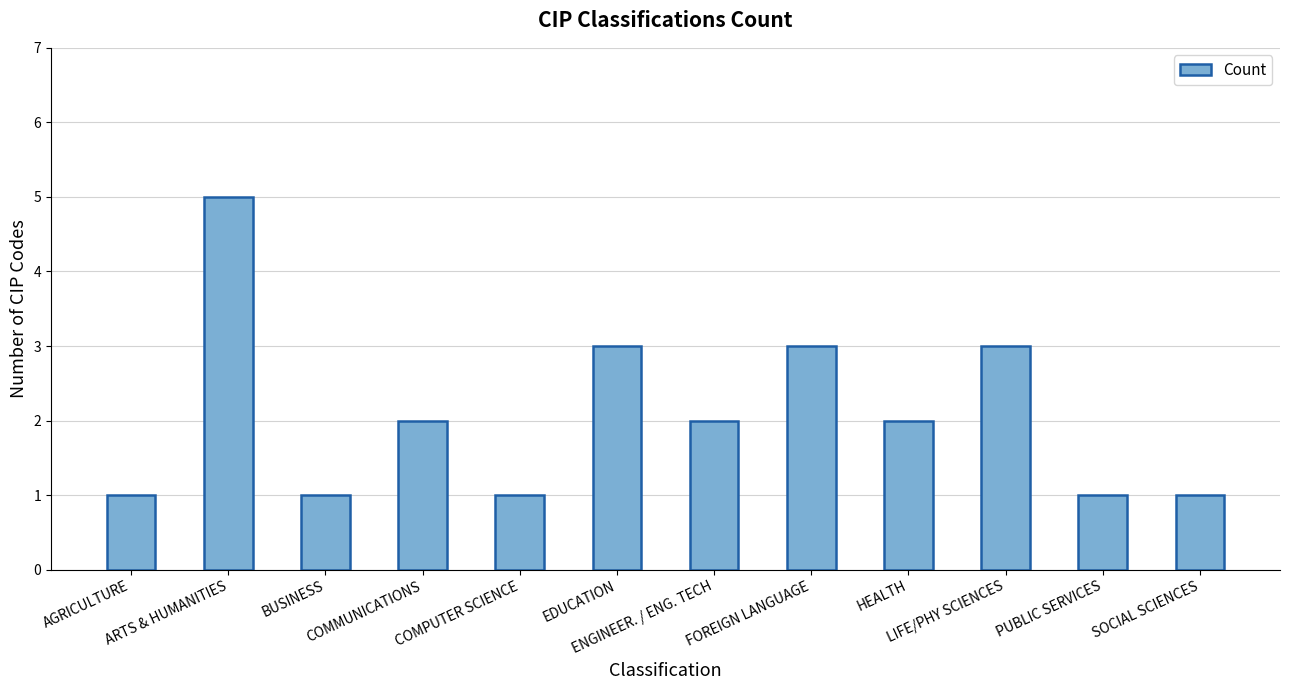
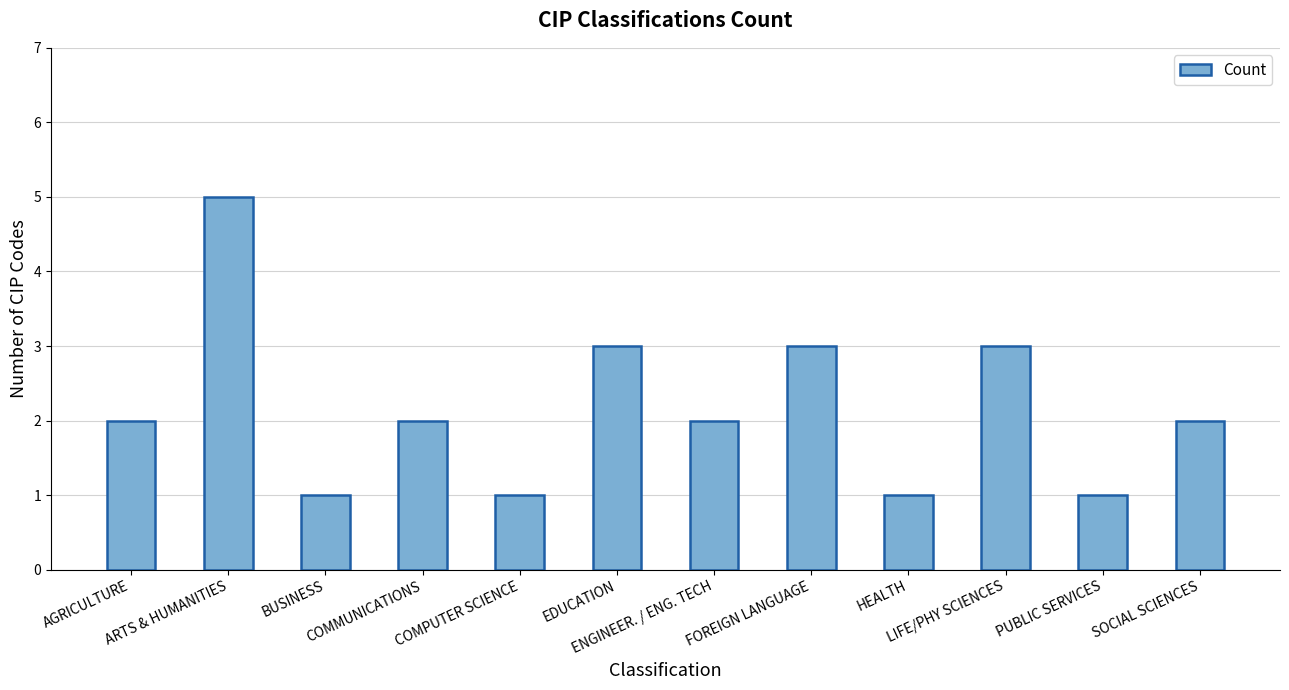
  {
-   "AGRICULTURE": 1,
+   "AGRICULTURE": 2,
    "ARTS & HUMANITIES": 5,
    "BUSINESS": 1,
    "COMMUNICATIONS": 2,
    "COMPUTER SCIENCE": 1,
    "EDUCATION": 3,
    "ENGINEER. / ENG. TECH": 2,
    "FOREIGN LANGUAGE": 3,
-   "HEALTH": 2,
+   "HEALTH": 1,
    "LIFE/PHY SCIENCES": 3,
    "PUBLIC SERVICES": 1,
-   "SOCIAL SCIENCES": 1
+   "SOCIAL SCIENCES": 2
  }
